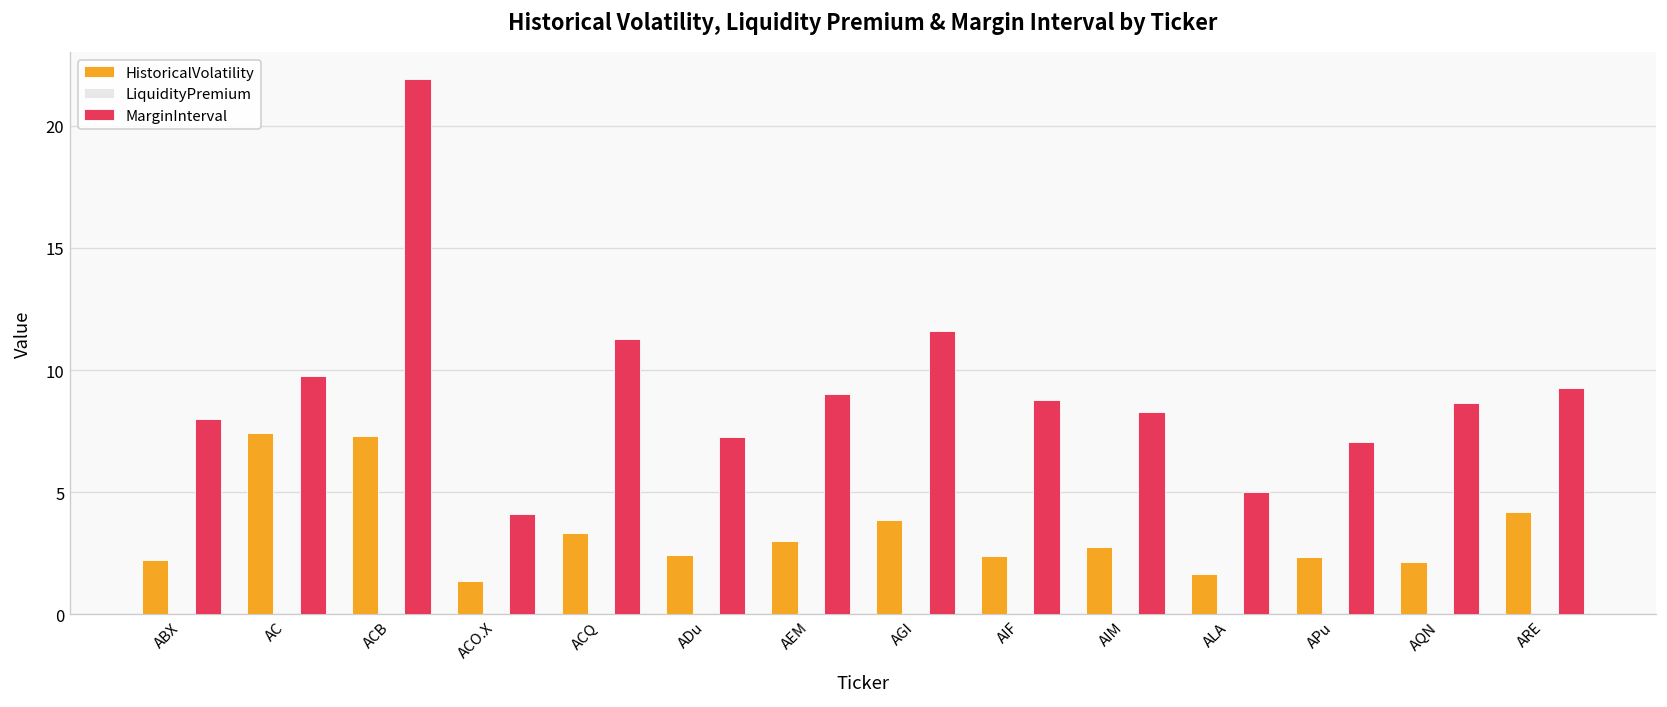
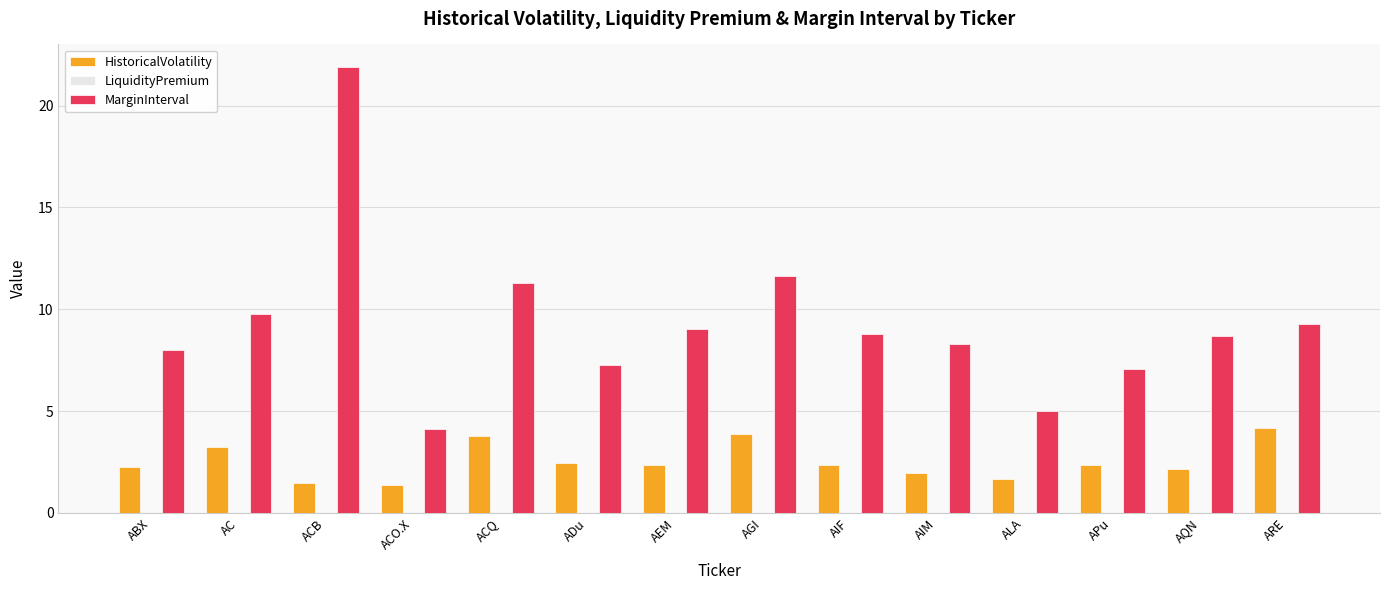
  {
    "HistoricalVolatility": {
      "ABX": 2.2,
-     "AC": 7.4,
-     "ACB": 7.3,
+     "AC": 3.2,
+     "ACB": 1.4,
      "ACO.X": 1.4,
-     "ACQ": 3.3,
+     "ACQ": 3.8,
      "ADu": 2.4,
-     "AEM": 3.0,
+     "AEM": 2.4,
      "AGI": 3.9,
      "AIF": 2.4,
-     "AIM": 2.8,
+     "AIM": 2.0,
      "ALA": 1.7,
      "APu": 2.3,
      "AQN": 2.2,
      "ARE": 4.2
    },
    "LiquidityPremium": {
      "ABX": 0.0,
      "AC": 0.0,
      "ACB": 0.0,
      "ACO.X": 0.0,
      "ACQ": 0.0,
      "ADu": 0.0,
      "AEM": 0.0,
      "AGI": 0.0,
      "AIF": 0.0,
      "AIM": 0.0,
      "ALA": 0.0,
      "APu": 0.0,
      "AQN": 0.0,
      "ARE": 0.0
    },
    "MarginInterval": {
      "ABX": 8.0,
      "AC": 9.7,
      "ACB": 21.9,
      "ACO.X": 4.1,
      "ACQ": 11.3,
      "ADu": 7.3,
      "AEM": 9.0,
      "AGI": 11.6,
      "AIF": 8.8,
      "AIM": 8.3,
      "ALA": 5.0,
      "APu": 7.0,
      "AQN": 8.7,
      "ARE": 9.3
    }
  }
